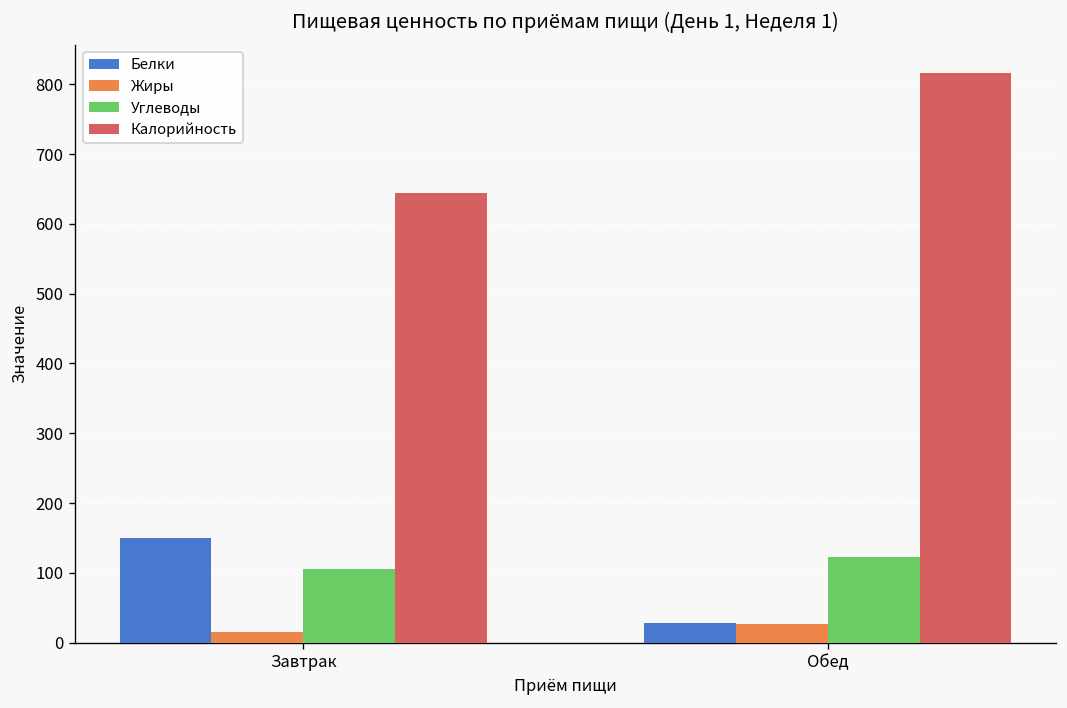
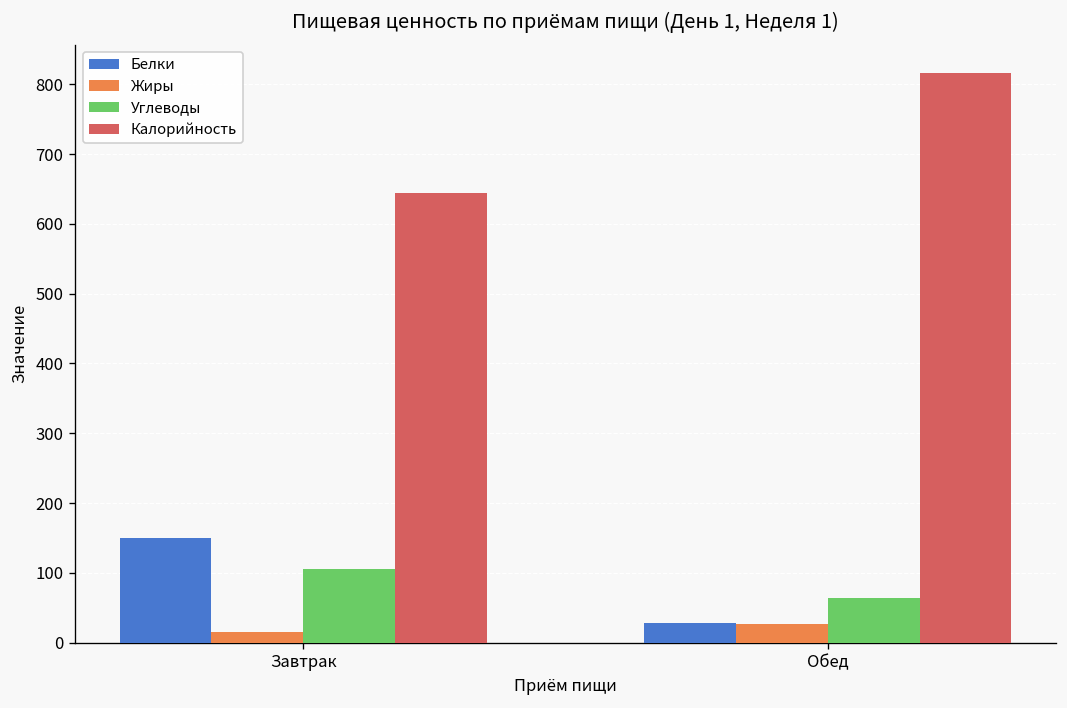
  {
    "Белки": {
      "Завтрак": 150,
      "Обед": 30
    },
    "Углеводы": {
      "Завтрак": 110,
-     "Обед": 120
+     "Обед": 60
    }
  }
